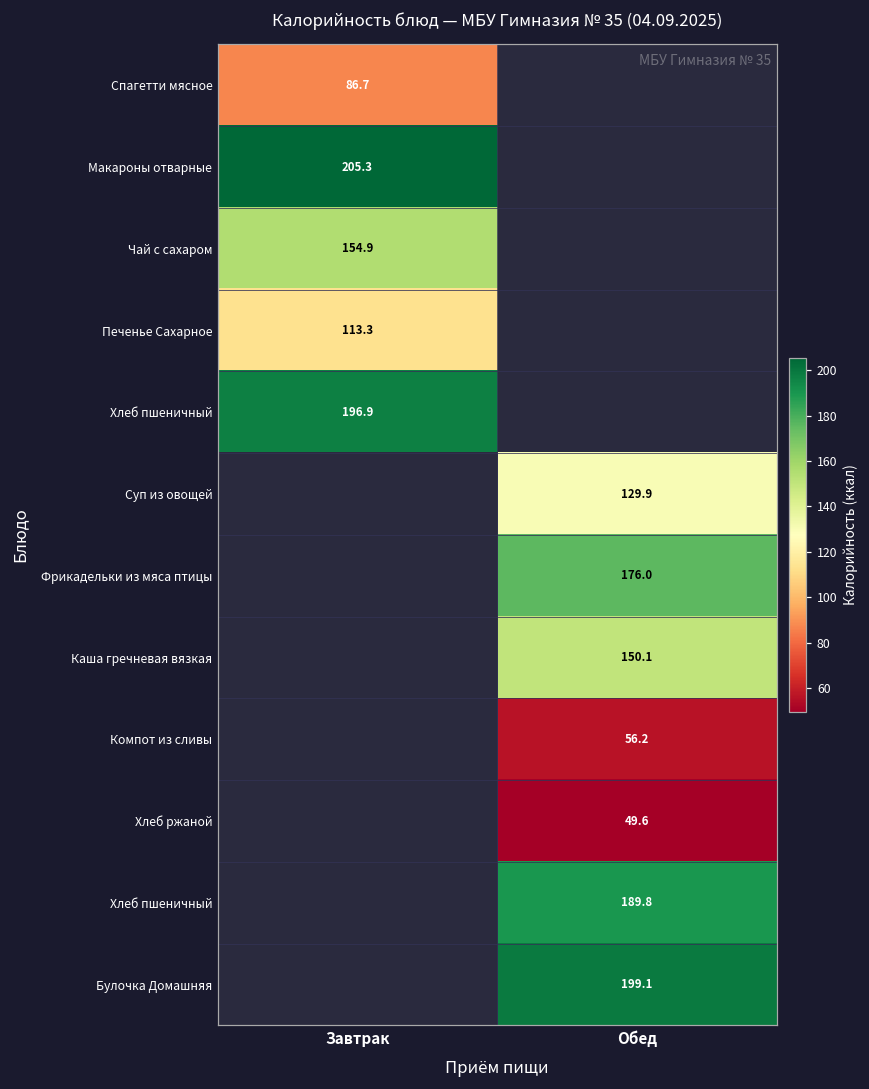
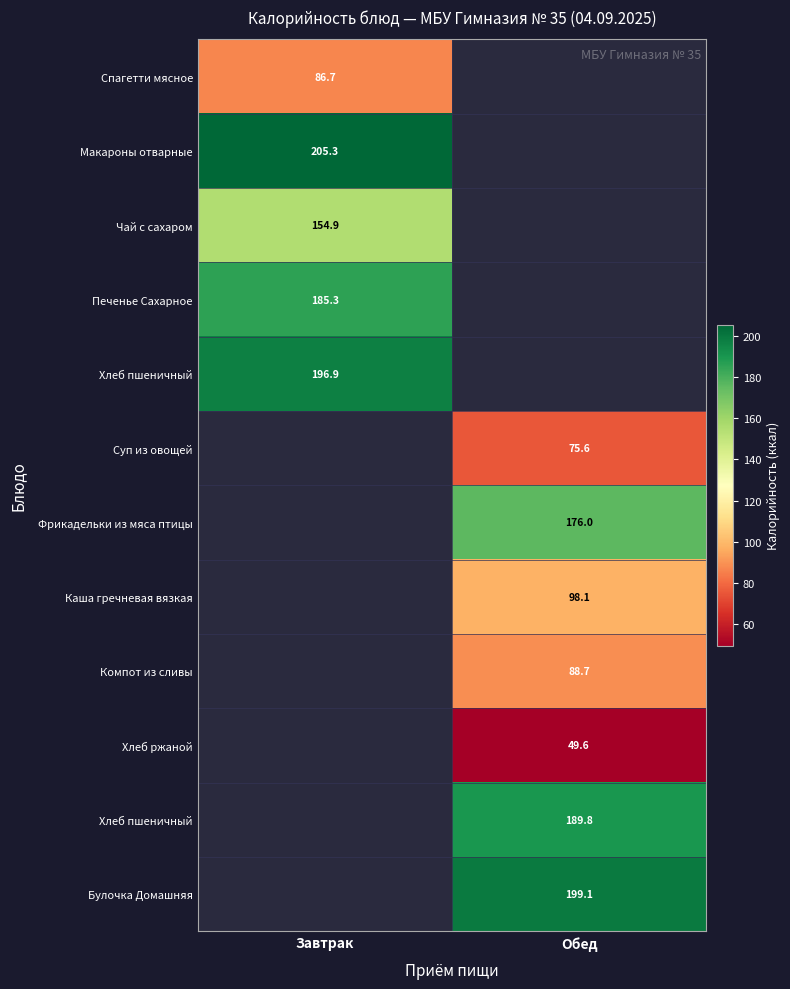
  {
    "Спагетти мясное": {
      "Завтрак": 86.7
    },
    "Макароны отварные": {
      "Завтрак": 205.3
    },
    "Чай с сахаром": {
      "Завтрак": 154.9
    },
    "Печенье Сахарное": {
-     "Завтрак": 113.3
+     "Завтрак": 185.3
    },
    "Хлеб пшеничный": {
      "Завтрак": 196.9,
      "Обед": 189.8
    },
    "Суп из овощей": {
-     "Обед": 129.9
+     "Обед": 75.6
    },
    "Фрикадельки из мяса птицы": {
      "Обед": 176.0
    },
    "Каша гречневая вязкая": {
-     "Обед": 150.1
+     "Обед": 98.1
    },
    "Компот из сливы": {
-     "Обед": 56.2
+     "Обед": 88.7
    },
    "Хлеб ржаной": {
      "Обед": 49.6
    },
    "Булочка Домашняя": {
      "Обед": 199.1
    }
  }
